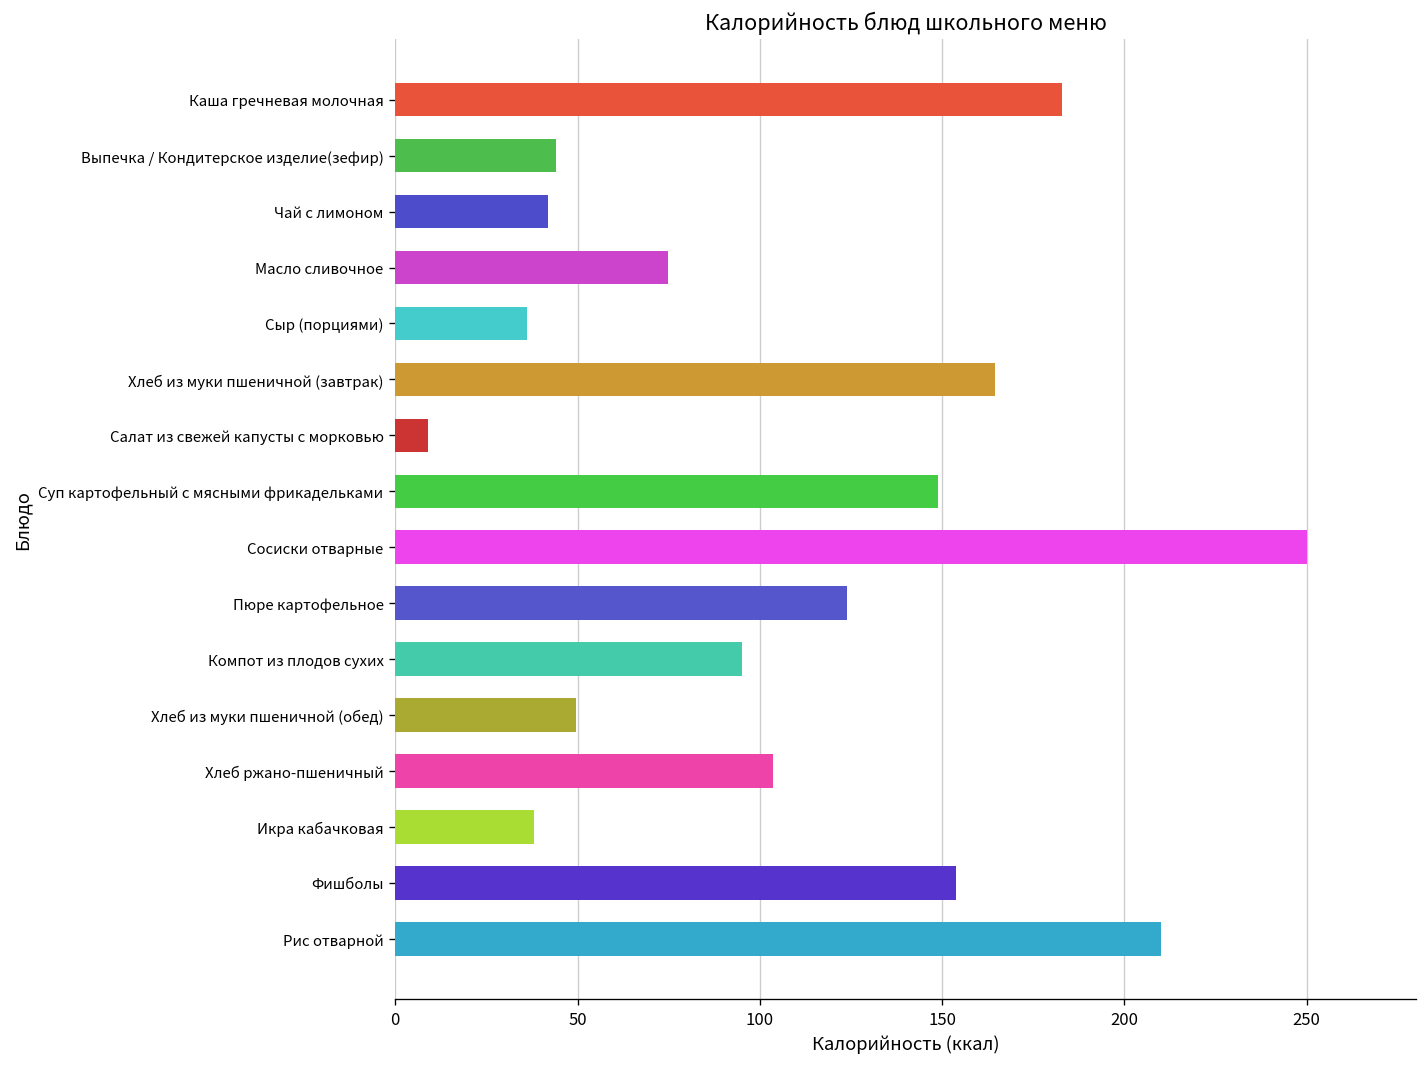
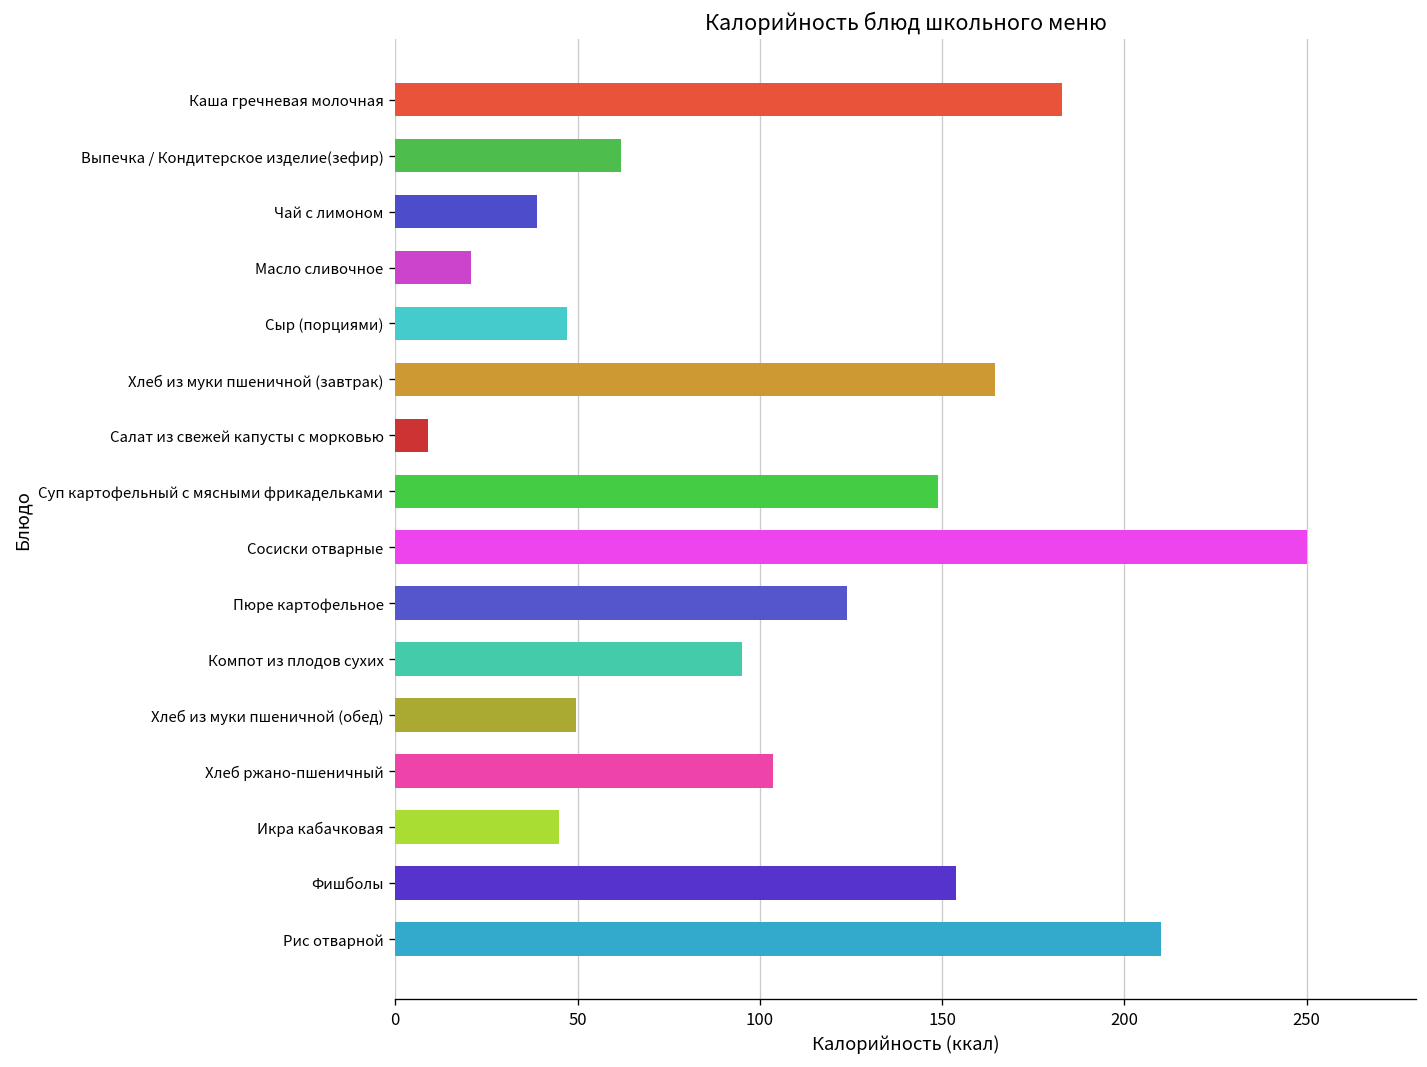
  {
    "Каша гречневая молочная": 183,
-   "Выпечка / Кондитерское изделие(зефир)": 44,
-   "Чай с лимоном": 42,
-   "Масло сливочное": 75,
-   "Сыр (порциями)": 36,
+   "Выпечка / Кондитерское изделие(зефир)": 62,
+   "Чай с лимоном": 39,
+   "Масло сливочное": 21,
+   "Сыр (порциями)": 47,
    "Хлеб из муки пшеничной (завтрак)": 164,
    "Салат из свежей капусты с морковью": 9,
    "Суп картофельный с мясными фрикадельками": 149,
    "Сосиски отварные": 250,
    "Пюре картофельное": 124,
    "Компот из плодов сухих": 95,
    "Хлеб из муки пшеничной (обед)": 50,
    "Хлеб ржано-пшеничный": 104,
-   "Икра кабачковая": 38,
+   "Икра кабачковая": 45,
    "Фишболы": 154,
    "Рис отварной": 210
  }
